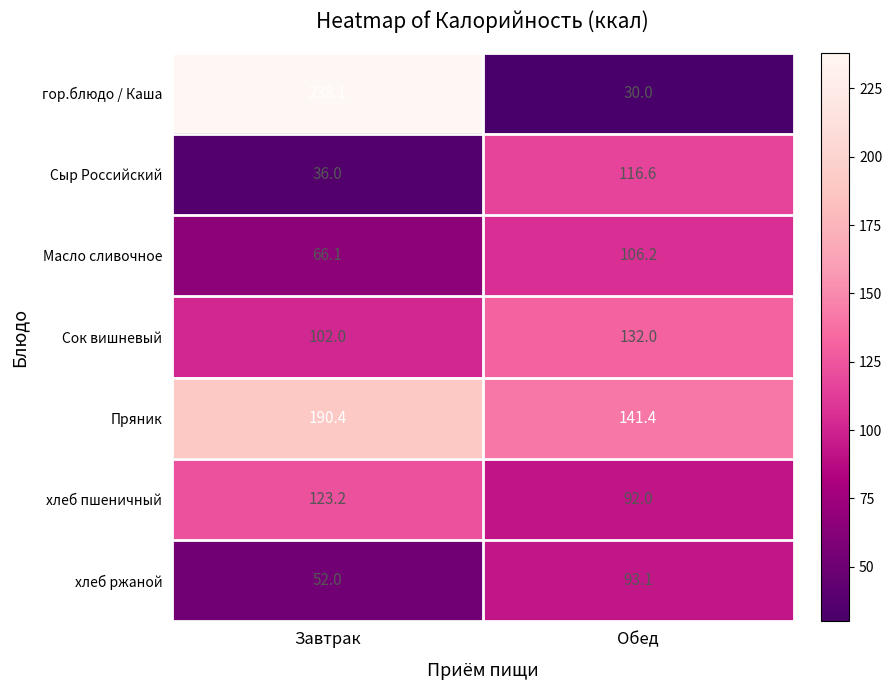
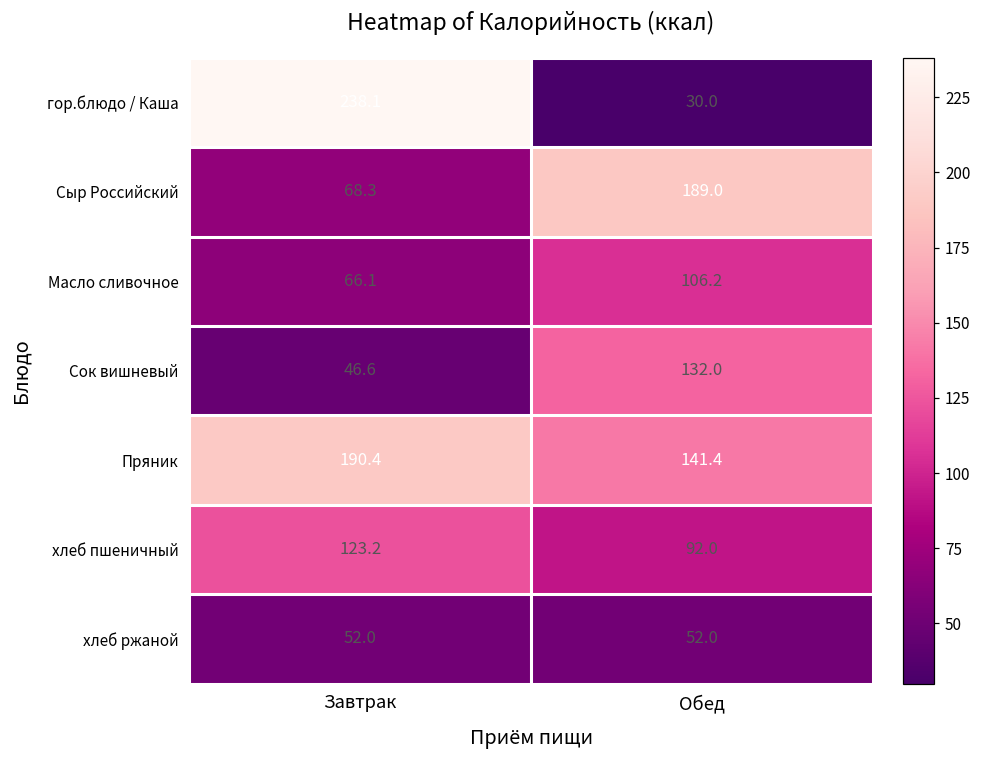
  {
    "гор.блюдо / Каша": {
      "Обед": 30.0
    },
    "Сыр Российский": {
-     "Завтрак": 36.0,
-     "Обед": 116.6
+     "Завтрак": 68.3,
+     "Обед": 189.0
    },
    "Масло сливочное": {
      "Завтрак": 66.1,
      "Обед": 106.2
    },
    "Сок вишневый": {
-     "Завтрак": 102.0,
+     "Завтрак": 46.6,
      "Обед": 132.0
    },
    "Пряник": {
      "Завтрак": 190.4,
      "Обед": 141.4
    },
    "хлеб пшеничный": {
      "Завтрак": 123.2,
      "Обед": 92.0
    },
    "хлеб ржаной": {
      "Завтрак": 52.0,
-     "Обед": 93.1
+     "Обед": 52.0
    }
  }
